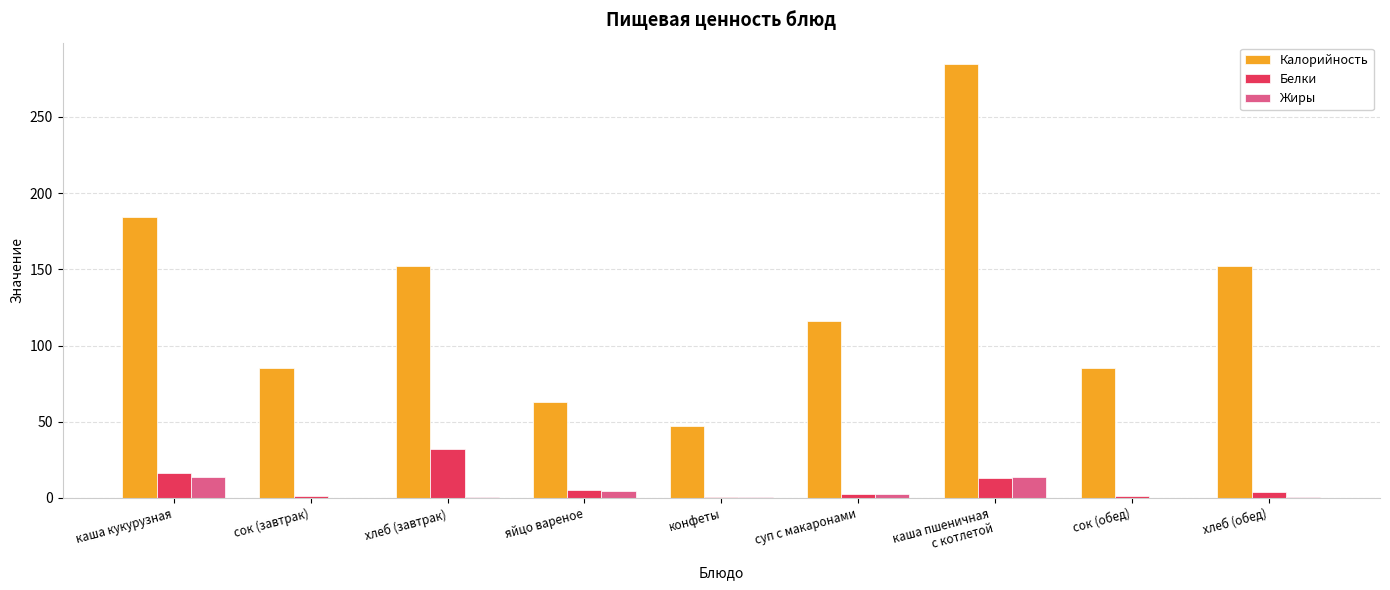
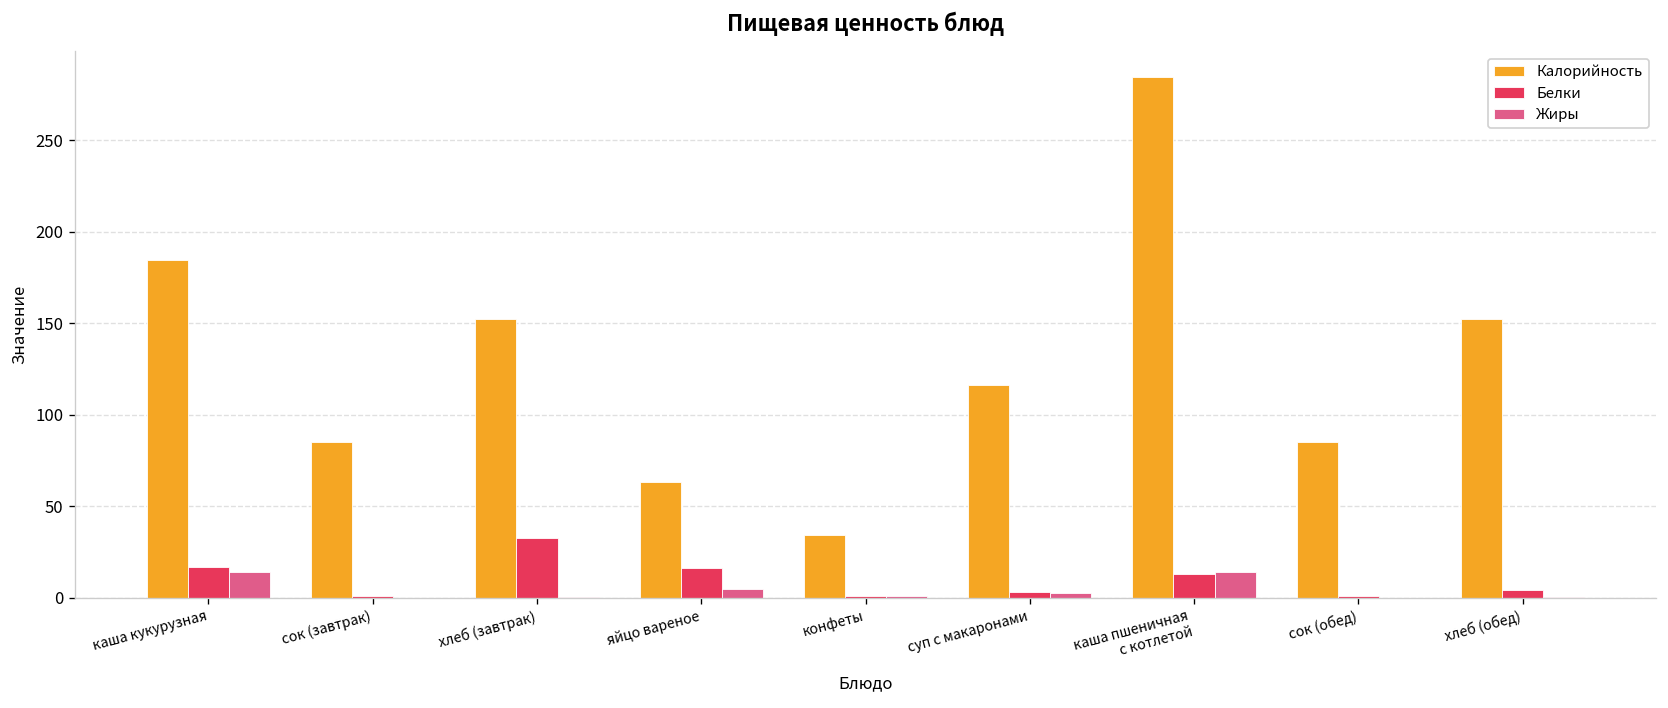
  {
    "Калорийность": {
      "каша кукурузная": 184,
      "сок (завтрак)": 85,
      "хлеб (завтрак)": 152,
      "яйцо вареное": 63,
-     "конфеты": 47,
+     "конфеты": 34,
      "суп с макаронами": 116,
      "каша пшеничная с котлетой": 285,
      "сок (обед)": 85,
      "хлеб (обед)": 152
    },
    "Белки": {
      "каша кукурузная": 17,
      "хлеб (завтрак)": 32,
-     "яйцо вареное": 5,
+     "яйцо вареное": 16,
      "суп с макаронами": 3,
      "каша пшеничная с котлетой": 13,
      "хлеб (обед)": 4
    },
    "Жиры": {
      "каша кукурузная": 14,
      "сок (завтрак)": 0,
      "яйцо вареное": 5,
      "суп с макаронами": 2,
      "каша пшеничная с котлетой": 14,
      "сок (обед)": 0
    }
  }
